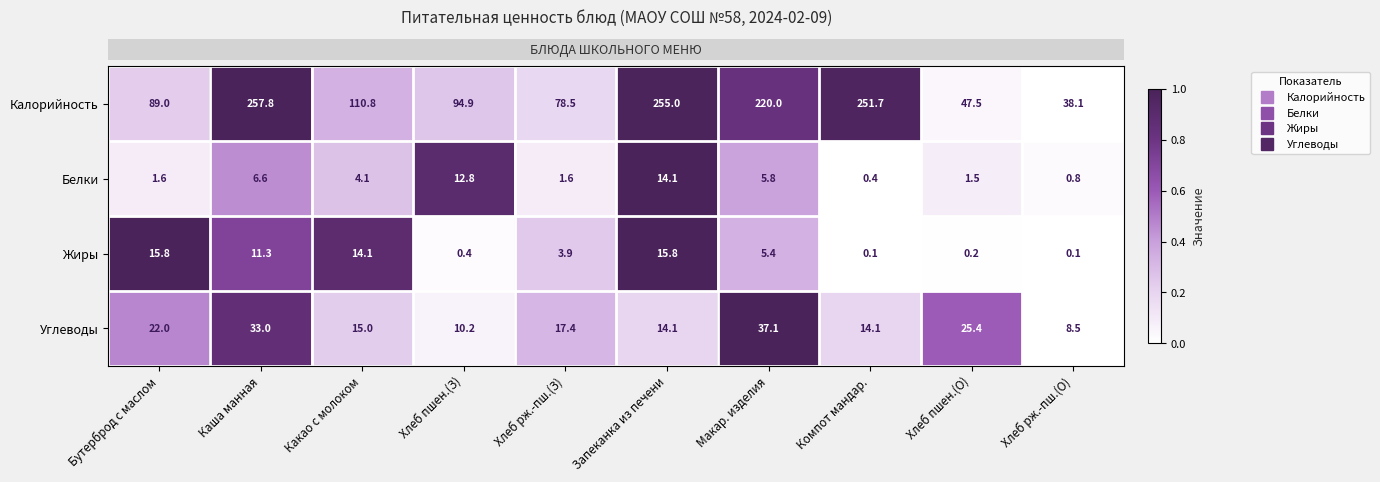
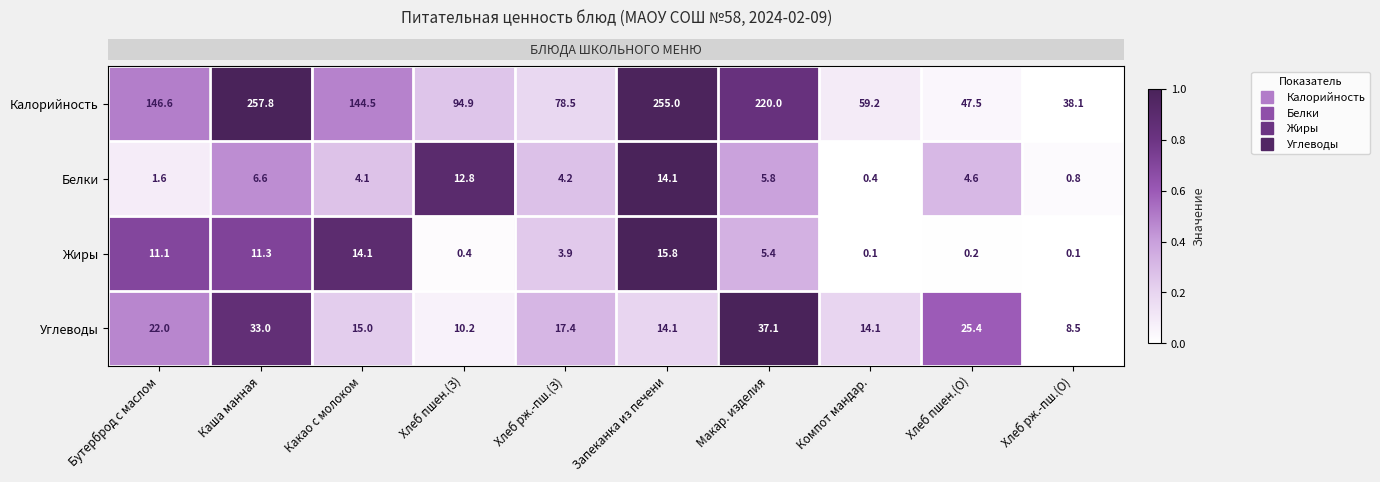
  {
    "Калорийность": {
-     "Бутерброд с маслом": 89.0,
+     "Бутерброд с маслом": 146.6,
      "Каша манная": 257.8,
-     "Какао с молоком": 110.8,
+     "Какао с молоком": 144.5,
      "Хлеб пшен.(З)": 94.9,
      "Хлеб рж.-пш.(З)": 78.5,
      "Запеканка из печени": 255.0,
      "Макар. изделия": 220.0,
-     "Компот мандар.": 251.7,
+     "Компот мандар.": 59.2,
      "Хлеб пшен.(О)": 47.5,
      "Хлеб рж.-пш.(О)": 38.1
    },
    "Белки": {
      "Бутерброд с маслом": 1.6,
      "Каша манная": 6.6,
      "Какао с молоком": 4.1,
      "Хлеб пшен.(З)": 12.8,
-     "Хлеб рж.-пш.(З)": 1.6,
+     "Хлеб рж.-пш.(З)": 4.2,
      "Запеканка из печени": 14.1,
      "Макар. изделия": 5.8,
      "Компот мандар.": 0.4,
-     "Хлеб пшен.(О)": 1.5,
+     "Хлеб пшен.(О)": 4.6,
      "Хлеб рж.-пш.(О)": 0.8
    },
    "Жиры": {
-     "Бутерброд с маслом": 15.8,
+     "Бутерброд с маслом": 11.1,
      "Каша манная": 11.3,
      "Какао с молоком": 14.1,
      "Хлеб пшен.(З)": 0.4,
      "Хлеб рж.-пш.(З)": 3.9,
      "Запеканка из печени": 15.8,
      "Макар. изделия": 5.4,
      "Компот мандар.": 0.1,
      "Хлеб пшен.(О)": 0.2,
      "Хлеб рж.-пш.(О)": 0.1
    },
    "Углеводы": {
      "Бутерброд с маслом": 22.0,
      "Каша манная": 33.0,
      "Какао с молоком": 15.0,
      "Хлеб пшен.(З)": 10.2,
      "Хлеб рж.-пш.(З)": 17.4,
      "Запеканка из печени": 14.1,
      "Макар. изделия": 37.1,
      "Компот мандар.": 14.1,
      "Хлеб пшен.(О)": 25.4,
      "Хлеб рж.-пш.(О)": 8.5
    }
  }
